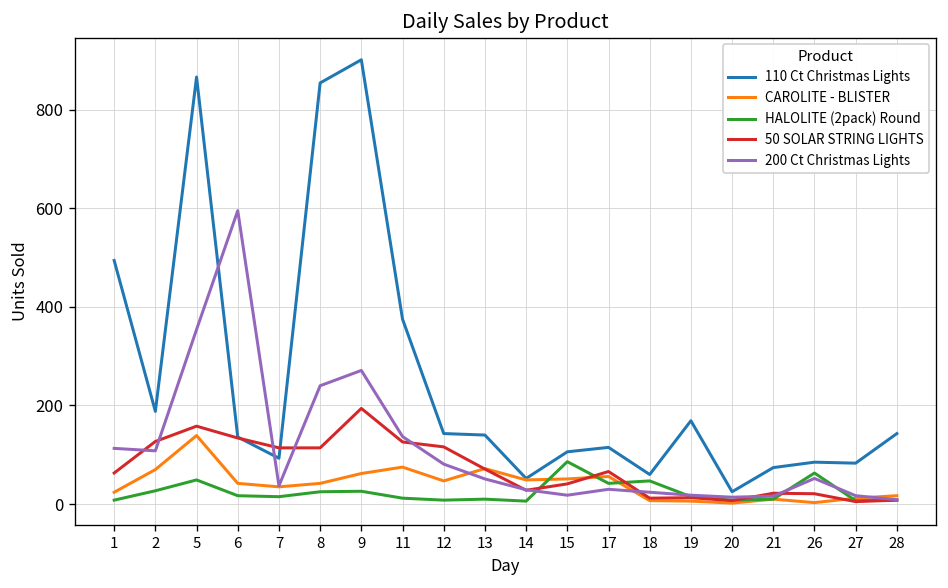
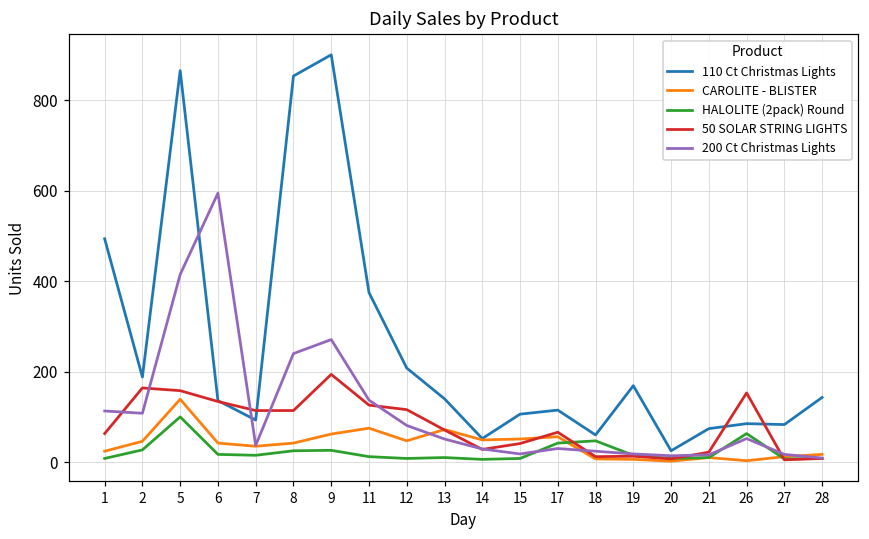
  {
    "110 Ct Christmas Lights": {
      "1": 490,
      "2": 190,
      "5": 870,
      "7": 90,
      "8": 850,
      "9": 900,
      "11": 380,
-     "12": 140,
+     "12": 210,
      "13": 140,
      "15": 110,
      "17": 120,
      "18": 60,
      "19": 170,
      "20": 30,
      "21": 70,
      "26": 90,
      "27": 80,
      "28": 140
    },
    "CAROLITE - BLISTER": {
      "1": 20,
-     "2": 70,
+     "2": 50,
      "5": 140,
      "6": 40,
      "8": 40,
      "9": 60,
      "11": 80,
      "12": 50,
      "15": 50,
      "17": 60,
      "19": 10,
      "26": 0,
      "28": 20
    },
    "HALOLITE (2pack) Round": {
      "1": 10,
      "2": 30,
-     "5": 50,
+     "5": 100,
      "6": 20,
      "7": 20,
      "8": 30,
      "9": 30,
      "11": 10,
      "12": 10,
      "13": 10,
      "14": 10,
-     "15": 90,
+     "15": 10,
      "17": 40,
      "18": 50,
      "26": 60
    },
    "50 SOLAR STRING LIGHTS": {
      "1": 60,
-     "2": 130,
+     "2": 160,
      "5": 160,
      "7": 110,
      "8": 110,
      "9": 190,
      "11": 130,
      "12": 120,
      "15": 40,
      "17": 70,
-     "26": 20
+     "26": 150
    },
    "200 Ct Christmas Lights": {
      "1": 110,
      "2": 110,
-     "5": 350,
+     "5": 420,
      "6": 600,
      "8": 240,
      "9": 270,
      "11": 140,
      "12": 80,
      "13": 50,
      "15": 20,
      "17": 30,
      "18": 20,
      "26": 50
    }
  }
